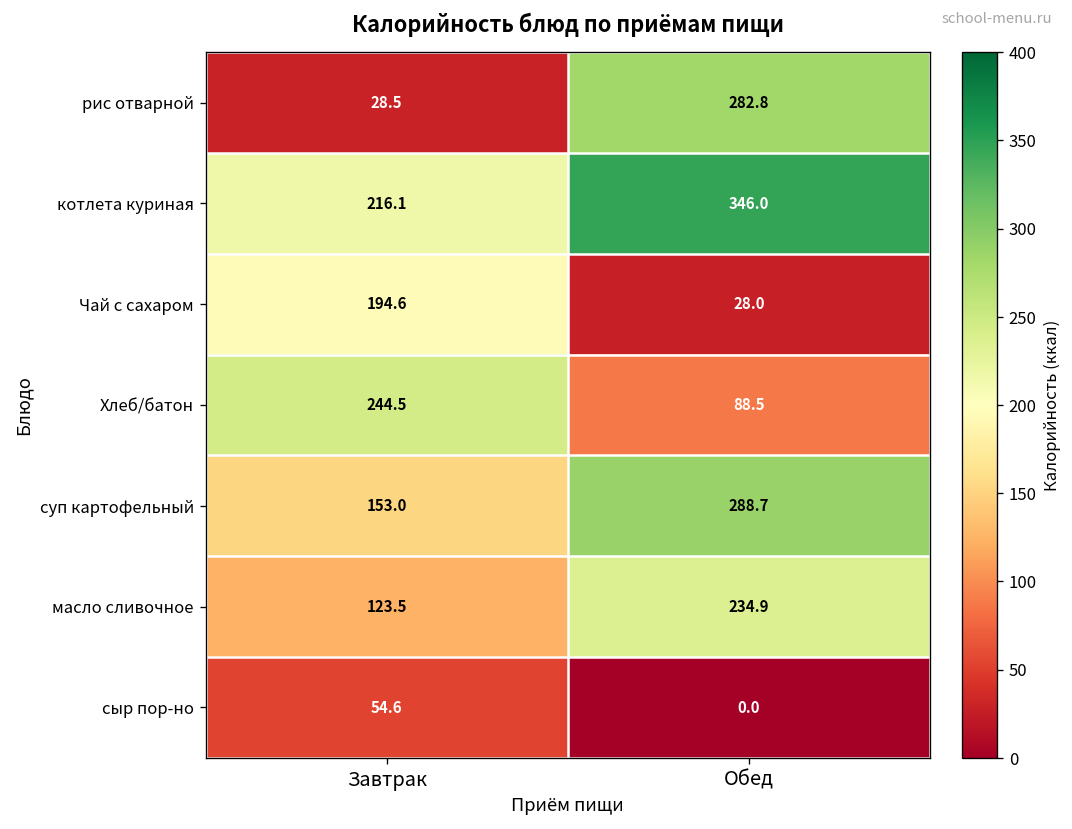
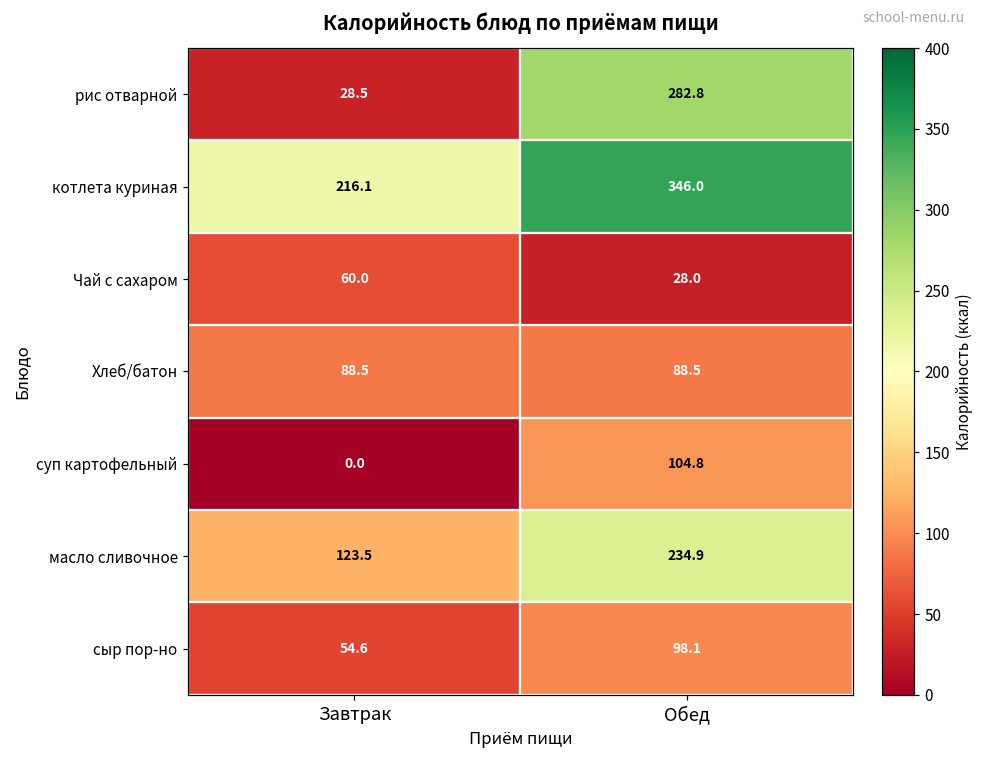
  {
    "рис отварной": {
      "Завтрак": 28.5,
      "Обед": 282.8
    },
    "котлета куриная": {
      "Завтрак": 216.1,
      "Обед": 346.0
    },
    "Чай с сахаром": {
-     "Завтрак": 194.6,
+     "Завтрак": 60.0,
      "Обед": 28.0
    },
    "Хлеб/батон": {
-     "Завтрак": 244.5,
+     "Завтрак": 88.5,
      "Обед": 88.5
    },
    "суп картофельный": {
-     "Завтрак": 153.0,
-     "Обед": 288.7
+     "Завтрак": 0.0,
+     "Обед": 104.8
    },
    "масло сливочное": {
      "Завтрак": 123.5,
      "Обед": 234.9
    },
    "сыр пор-но": {
      "Завтрак": 54.6,
-     "Обед": 0.0
+     "Обед": 98.1
    }
  }
